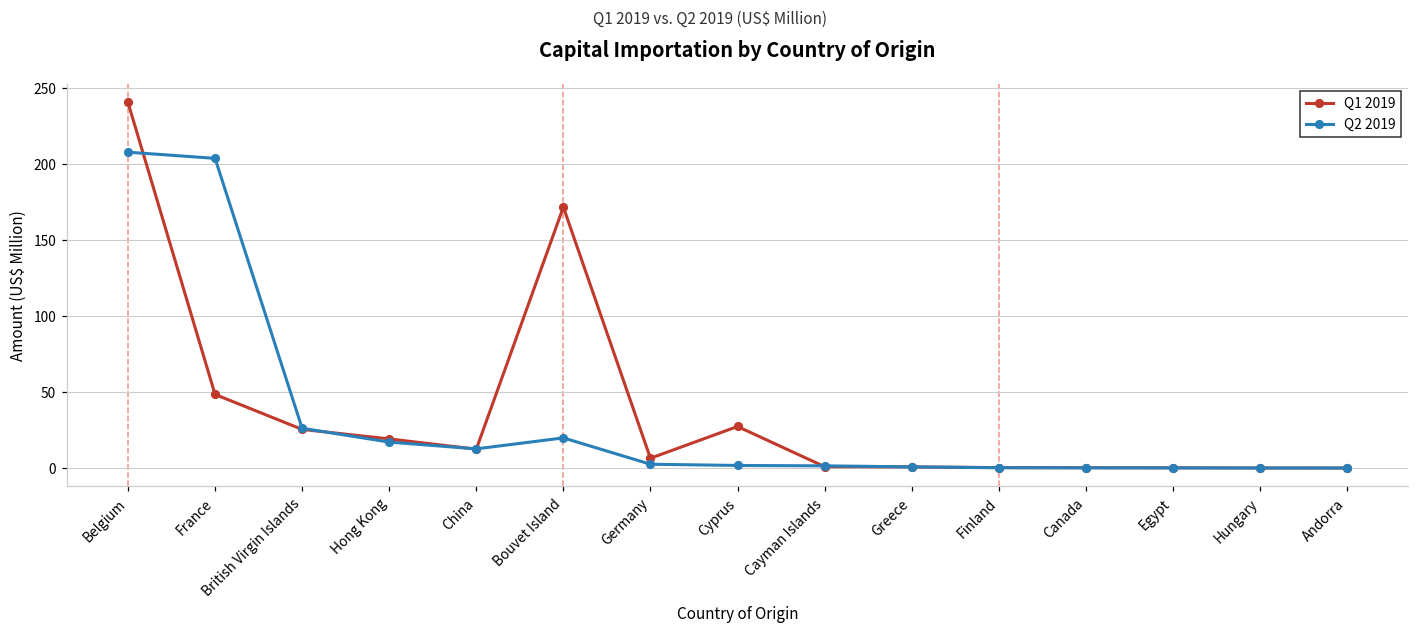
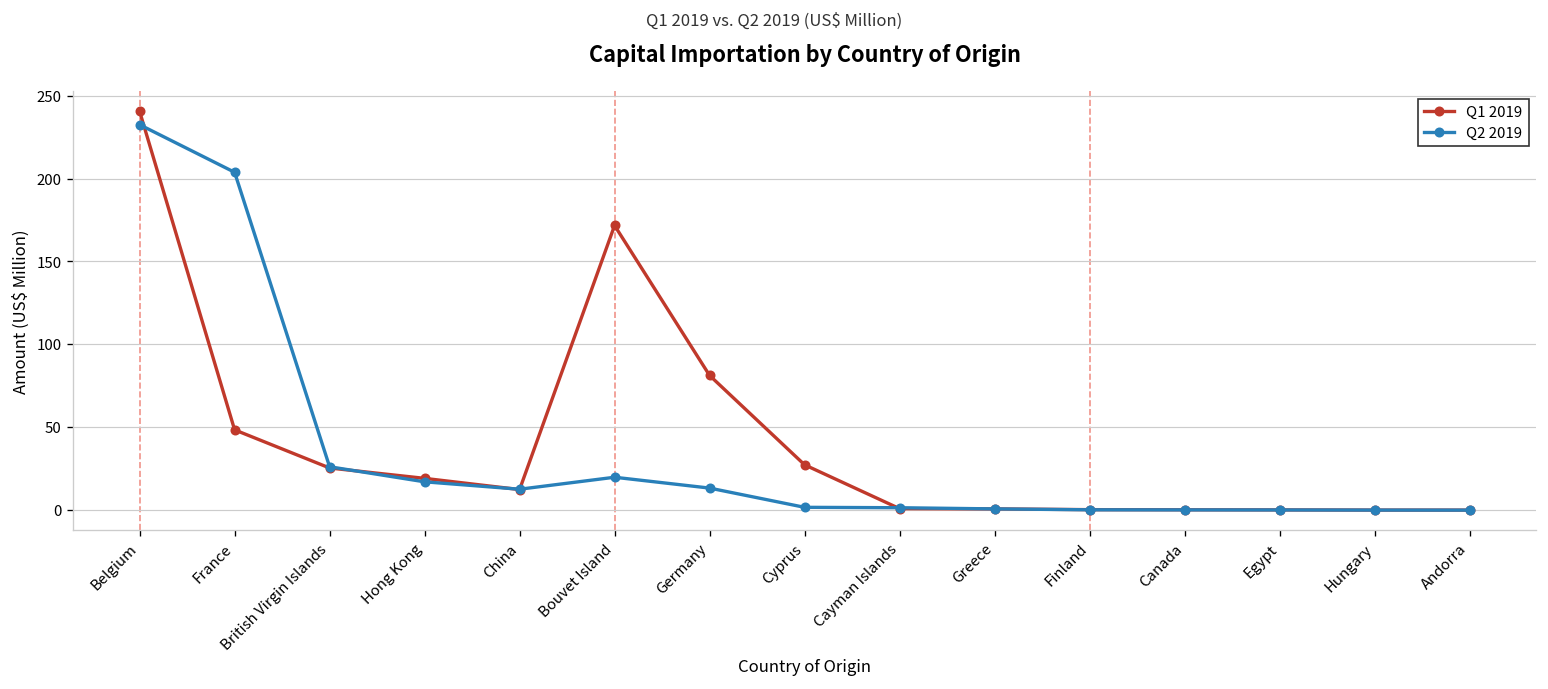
  {
    "Q1 2019": {
      "Belgium": 241,
      "France": 48,
      "Hong Kong": 19,
      "Bouvet Island": 172,
-     "Germany": 6,
+     "Germany": 81,
      "Cyprus": 27
    },
    "Q2 2019": {
-     "Belgium": 208,
+     "Belgium": 233,
      "France": 204,
      "Hong Kong": 17,
      "Bouvet Island": 20,
-     "Germany": 3,
+     "Germany": 13,
      "Cyprus": 2
    }
  }
